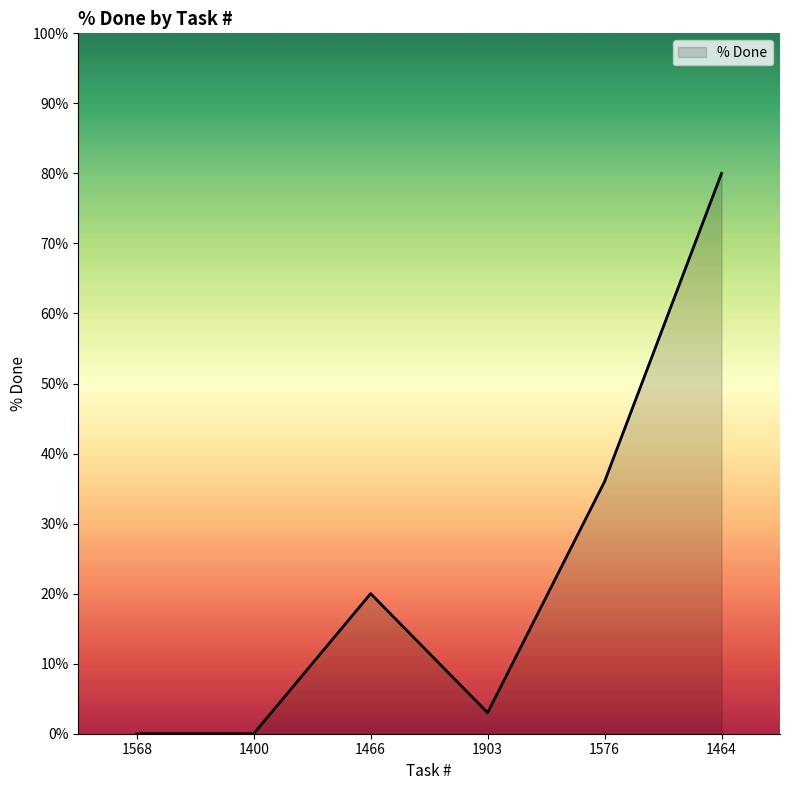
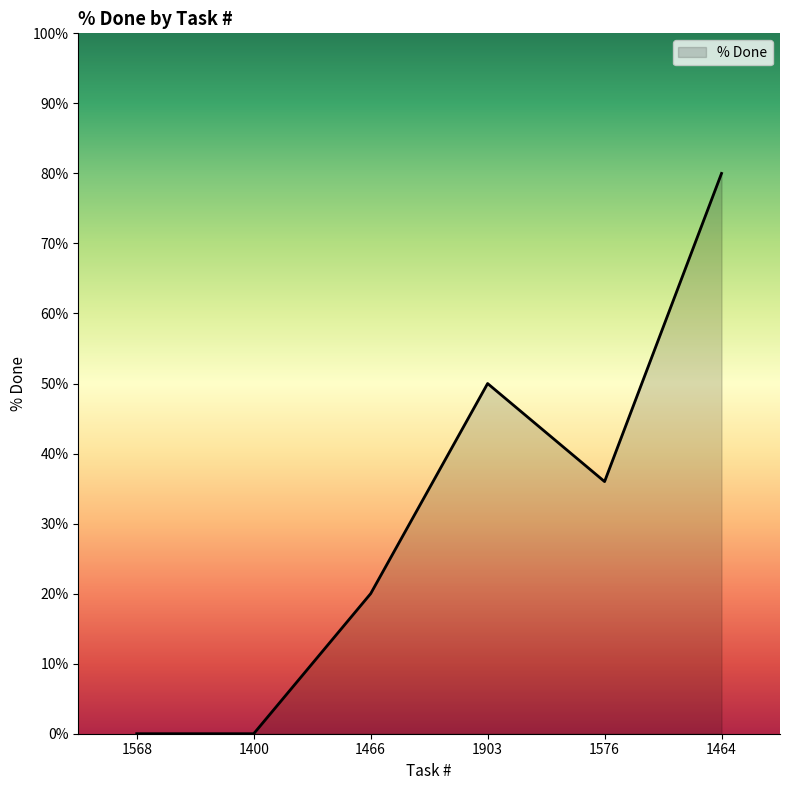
  {
    "1568": "0%",
    "1400": "0%",
    "1466": "20%",
-   "1903": "3%",
+   "1903": "50%",
    "1576": "36%",
    "1464": "80%"
  }
